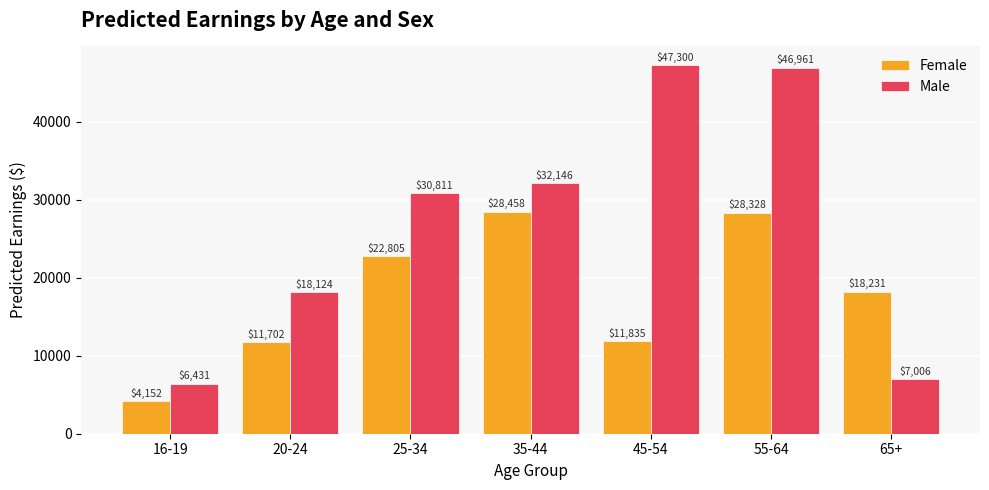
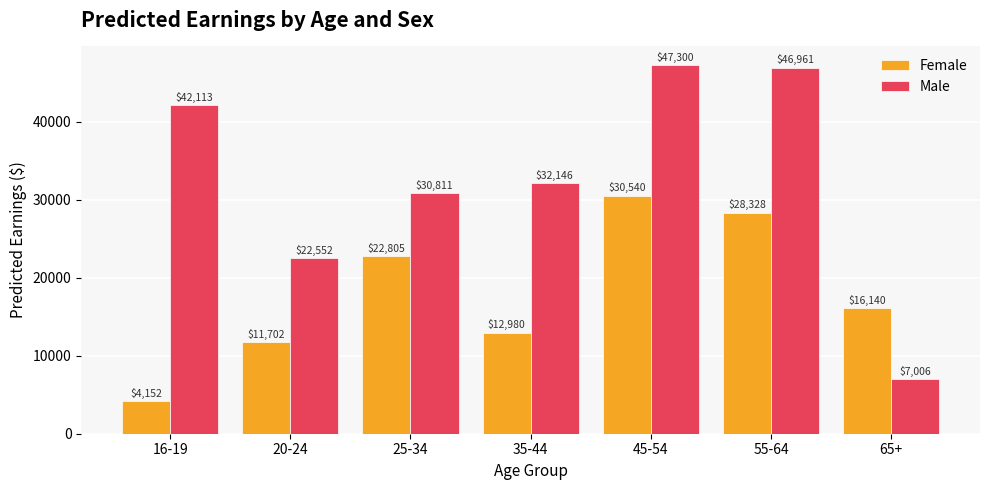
  {
    "Female": {
      "16-19": "$4,152",
      "20-24": "$11,702",
      "25-34": "$22,805",
-     "35-44": "$28,458",
-     "45-54": "$11,835",
+     "35-44": "$12,980",
+     "45-54": "$30,540",
      "55-64": "$28,328",
-     "65+": "$18,231"
+     "65+": "$16,140"
    },
    "Male": {
-     "16-19": "$6,431",
-     "20-24": "$18,124",
+     "16-19": "$42,113",
+     "20-24": "$22,552",
      "25-34": "$30,811",
      "35-44": "$32,146",
      "45-54": "$47,300",
      "55-64": "$46,961",
      "65+": "$7,006"
    }
  }
